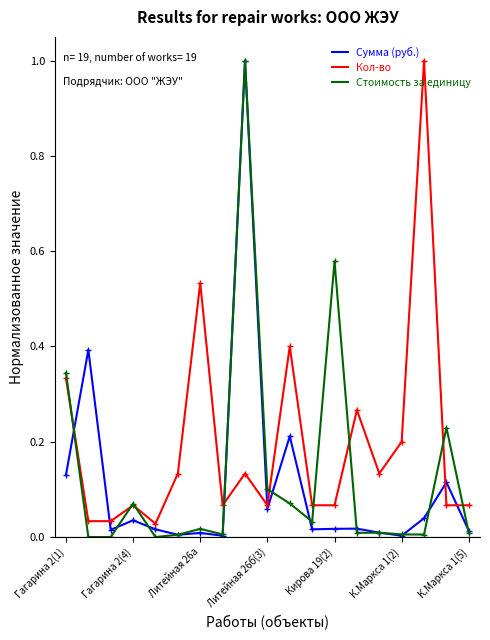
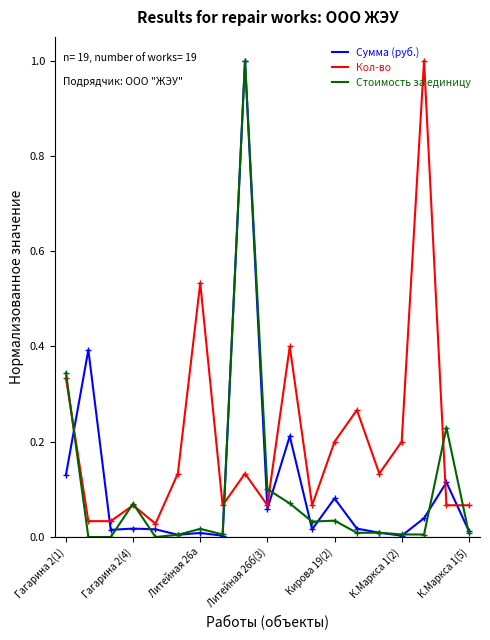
  {
    "Сумма (руб.)": {
      "Гагарина 2(1)": 0.13,
-     "Гагарина 2(4)": 0.04,
+     "Гагарина 2(4)": 0.02,
      "Литейная 26а": 0.01,
      "Литейная 26б(3)": 0.06,
-     "Кирова 19(2)": 0.02
+     "Кирова 19(2)": 0.08
    },
    "Кол-во": {
      "Гагарина 2(1)": 0.33,
      "Литейная 26а": 0.53,
      "Литейная 26б(3)": 0.07,
-     "Кирова 19(2)": 0.07,
+     "Кирова 19(2)": 0.20,
      "К.Маркса 1(2)": 0.20,
      "К.Маркса 1(5)": 0.07
    },
    "Стоимость за единицу": {
      "Гагарина 2(1)": 0.34,
      "Литейная 26а": 0.02,
      "Литейная 26б(3)": 0.10,
-     "Кирова 19(2)": 0.58
+     "Кирова 19(2)": 0.03
    }
  }
